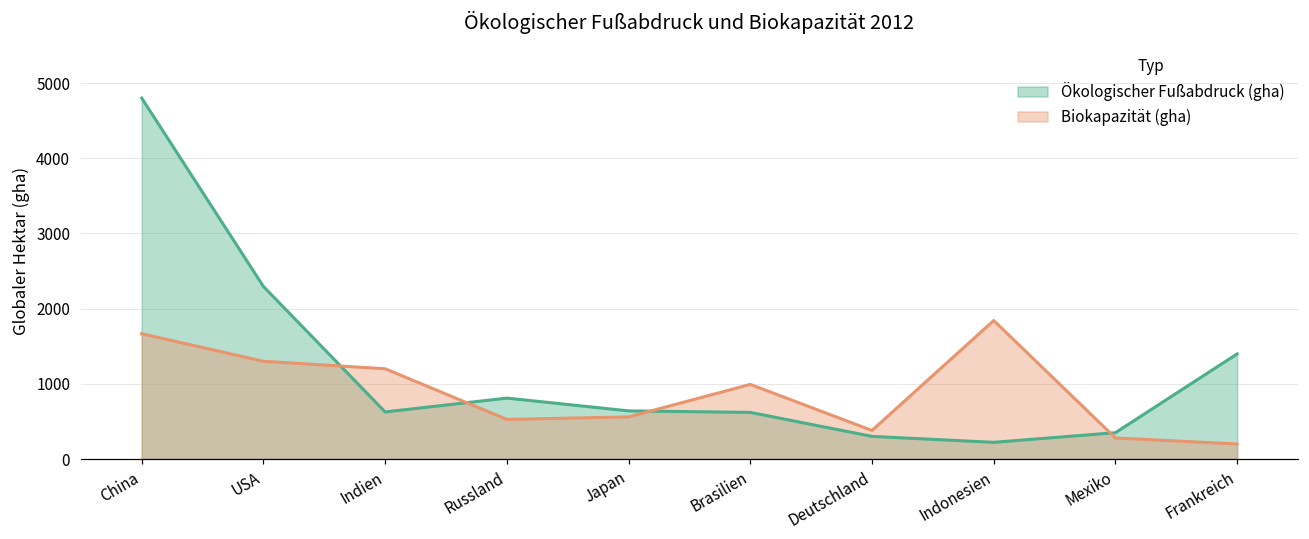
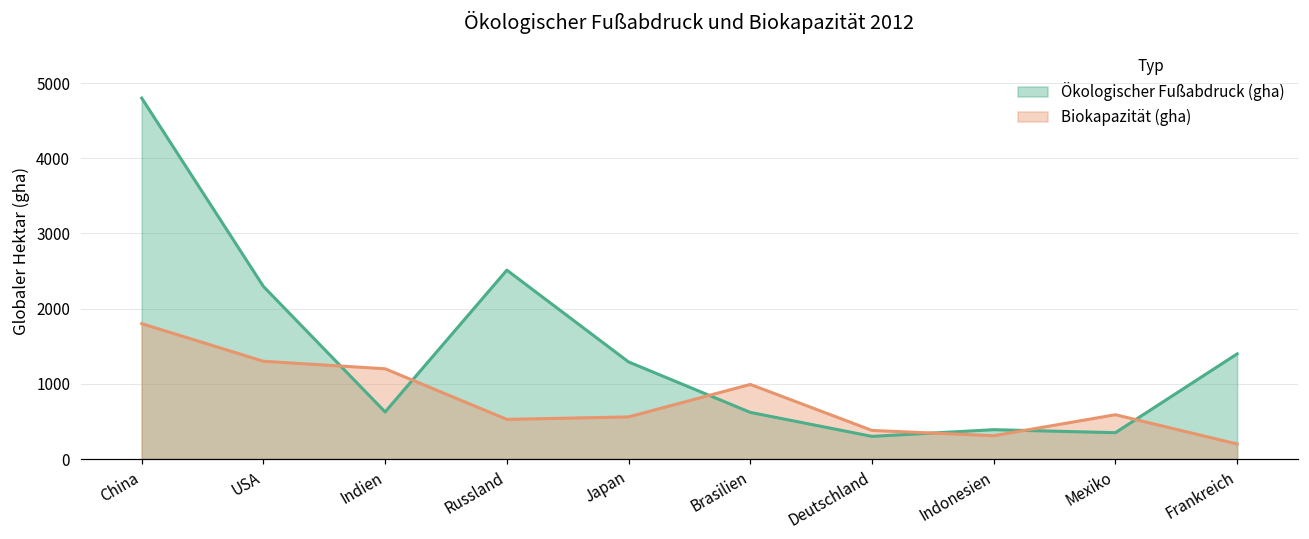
  {
    "Ökologischer Fußabdruck (gha)": {
      "China": 4800,
      "USA": 2300,
      "Indien": 600,
-     "Russland": 800,
-     "Japan": 600,
+     "Russland": 2500,
+     "Japan": 1300,
      "Brasilien": 600,
      "Deutschland": 300,
-     "Indonesien": 200,
+     "Indonesien": 400,
      "Mexiko": 400,
      "Frankreich": 1400
    },
    "Biokapazität (gha)": {
-     "China": 1700,
+     "China": 1800,
      "USA": 1300,
      "Indien": 1200,
      "Russland": 500,
      "Japan": 600,
      "Brasilien": 1000,
      "Deutschland": 400,
-     "Indonesien": 1800,
-     "Mexiko": 300,
+     "Indonesien": 300,
+     "Mexiko": 600,
      "Frankreich": 200
    }
  }
